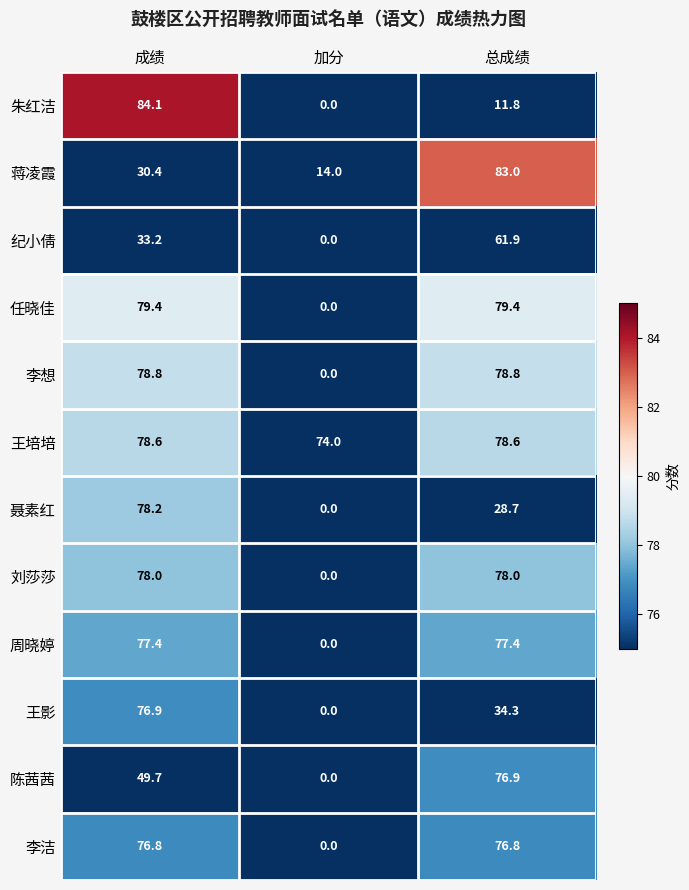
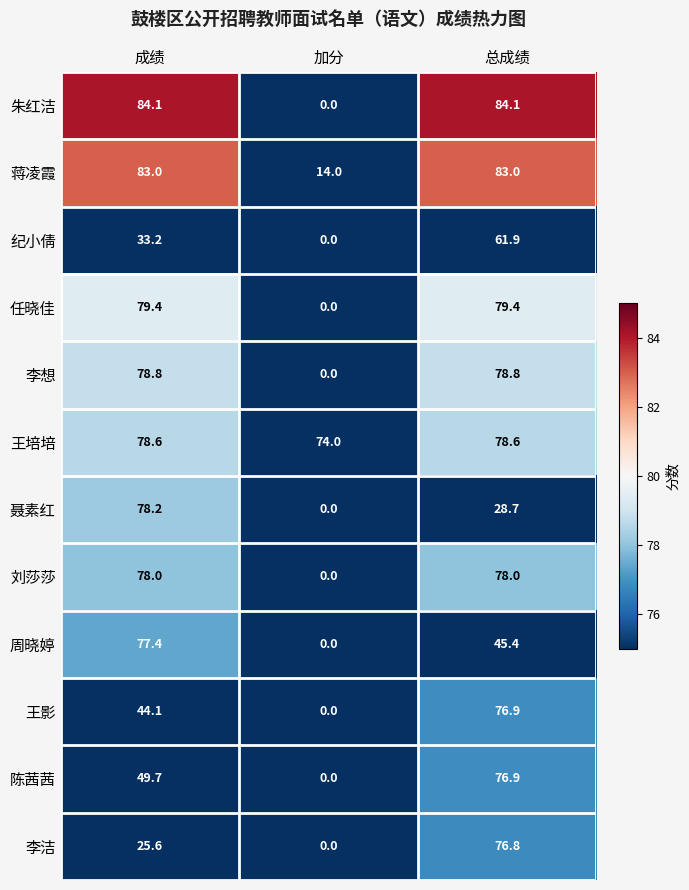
  {
    "朱红洁": {
      "成绩": 84.1,
      "加分": 0.0,
-     "总成绩": 11.8
+     "总成绩": 84.1
    },
    "蒋凌霞": {
-     "成绩": 30.4,
+     "成绩": 83.0,
      "加分": 14.0,
      "总成绩": 83.0
    },
    "纪小倩": {
      "成绩": 33.2,
      "加分": 0.0,
      "总成绩": 61.9
    },
    "任晓佳": {
      "成绩": 79.4,
      "加分": 0.0,
      "总成绩": 79.4
    },
    "李想": {
      "成绩": 78.8,
      "加分": 0.0,
      "总成绩": 78.8
    },
    "王培培": {
      "成绩": 78.6,
      "加分": 74.0,
      "总成绩": 78.6
    },
    "聂素红": {
      "成绩": 78.2,
      "加分": 0.0,
      "总成绩": 28.7
    },
    "刘莎莎": {
      "成绩": 78.0,
      "加分": 0.0,
      "总成绩": 78.0
    },
    "周晓婷": {
      "成绩": 77.4,
      "加分": 0.0,
-     "总成绩": 77.4
+     "总成绩": 45.4
    },
    "王影": {
-     "成绩": 76.9,
+     "成绩": 44.1,
      "加分": 0.0,
-     "总成绩": 34.3
+     "总成绩": 76.9
    },
    "陈茜茜": {
      "成绩": 49.7,
      "加分": 0.0,
      "总成绩": 76.9
    },
    "李洁": {
-     "成绩": 76.8,
+     "成绩": 25.6,
      "加分": 0.0,
      "总成绩": 76.8
    }
  }
